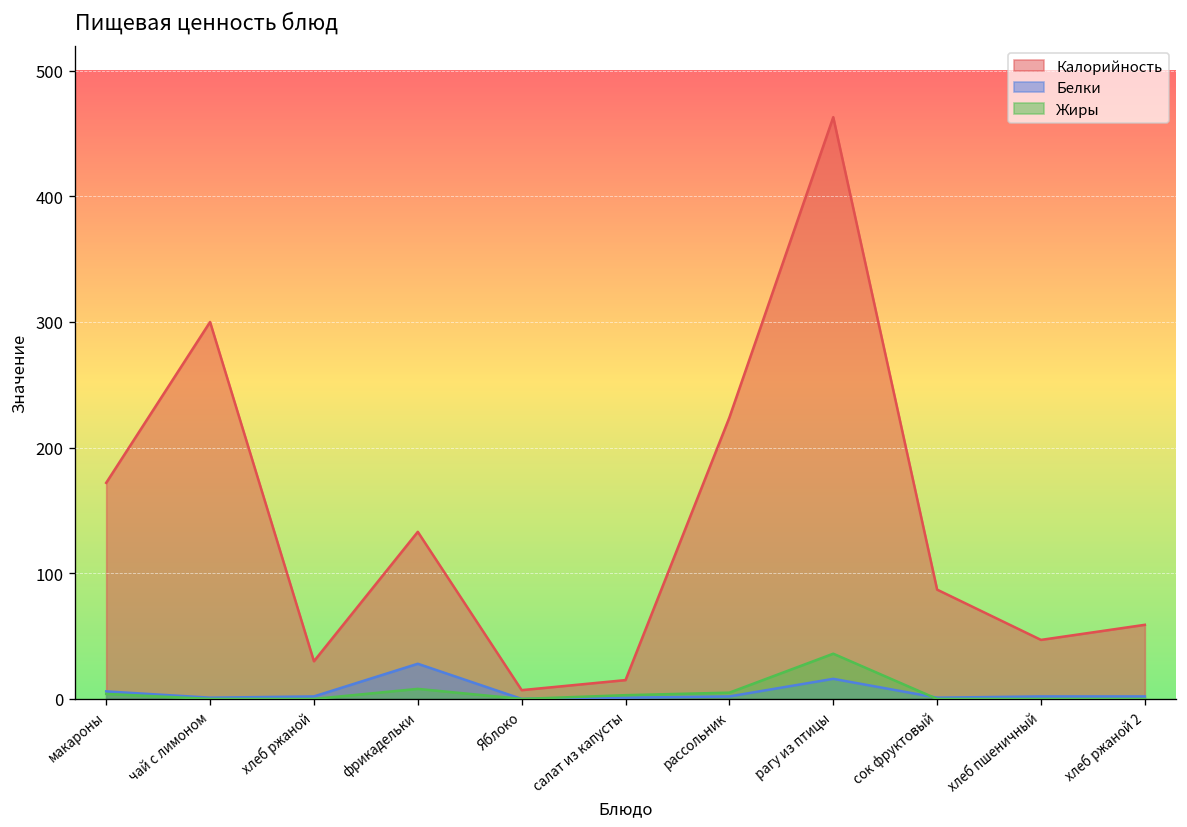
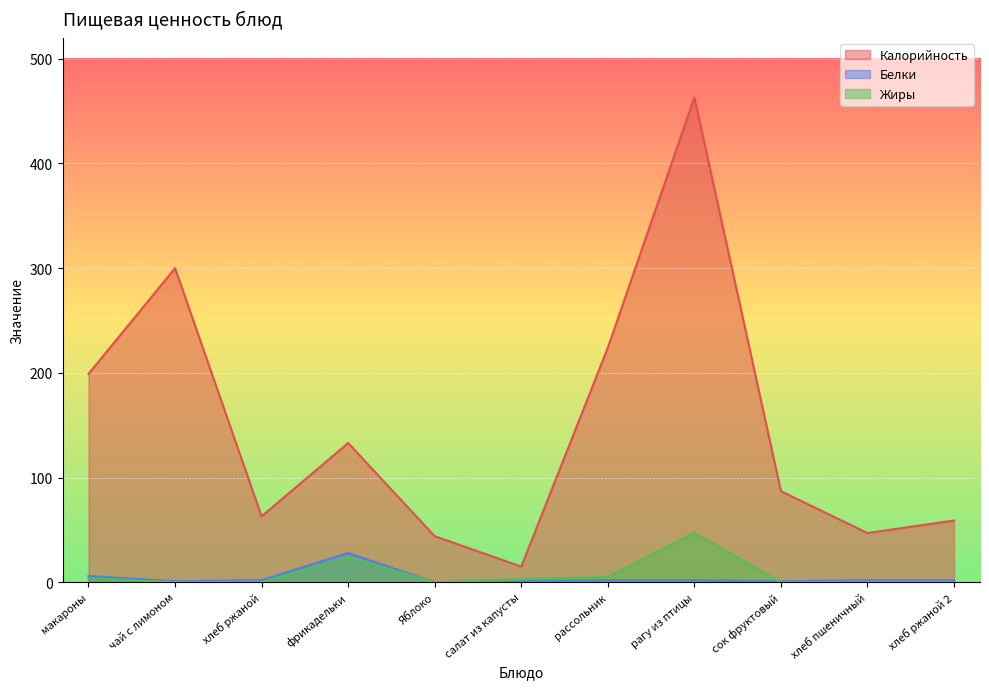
  {
    "Калорийность": {
-     "макароны": 172,
+     "макароны": 199,
      "чай с лимоном": 300,
-     "хлеб ржаной": 30,
+     "хлеб ржаной": 63,
      "фрикадельки": 133,
-     "Яблоко": 7,
+     "Яблоко": 44,
      "салат из капусты": 15,
      "рассольник": 224,
      "рагу из птицы": 463,
      "сок фруктовый": 87,
      "хлеб пшеничный": 47,
      "хлеб ржаной 2": 59
    },
    "Белки": {
      "фрикадельки": 28,
      "рассольник": 2,
-     "рагу из птицы": 16
+     "рагу из птицы": 2
    },
    "Жиры": {
-     "фрикадельки": 8,
+     "фрикадельки": 24,
      "рассольник": 5,
-     "рагу из птицы": 36
+     "рагу из птицы": 47
    }
  }
